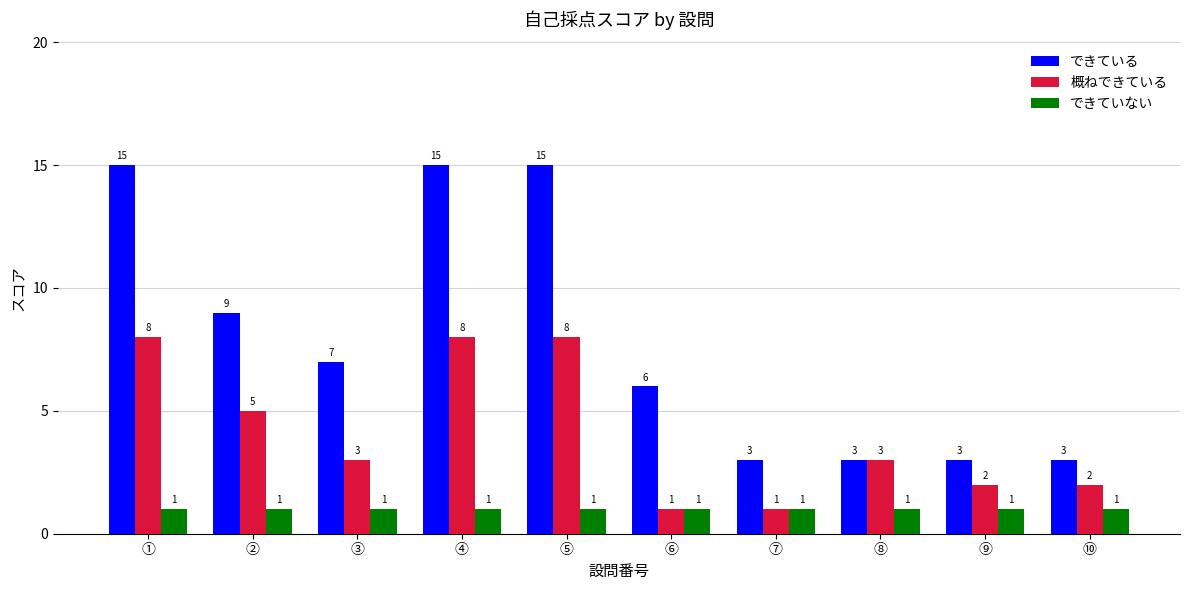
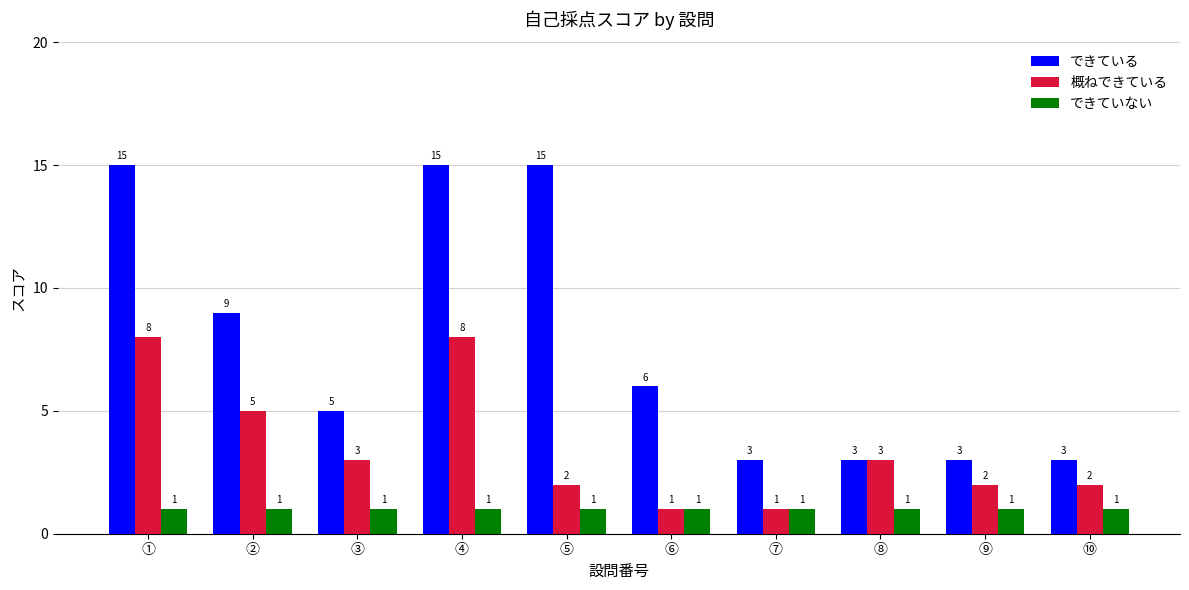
  {
    "できている": {
      "①": 15,
      "②": 9,
-     "③": 7,
+     "③": 5,
      "④": 15,
      "⑤": 15,
      "⑥": 6,
      "⑦": 3,
      "⑧": 3,
      "⑨": 3,
      "⑩": 3
    },
    "概ねできている": {
      "①": 8,
      "②": 5,
      "③": 3,
      "④": 8,
-     "⑤": 8,
+     "⑤": 2,
      "⑥": 1,
      "⑦": 1,
      "⑧": 3,
      "⑨": 2,
      "⑩": 2
    },
    "できていない": {
      "①": 1,
      "②": 1,
      "③": 1,
      "④": 1,
      "⑤": 1,
      "⑥": 1,
      "⑦": 1,
      "⑧": 1,
      "⑨": 1,
      "⑩": 1
    }
  }
